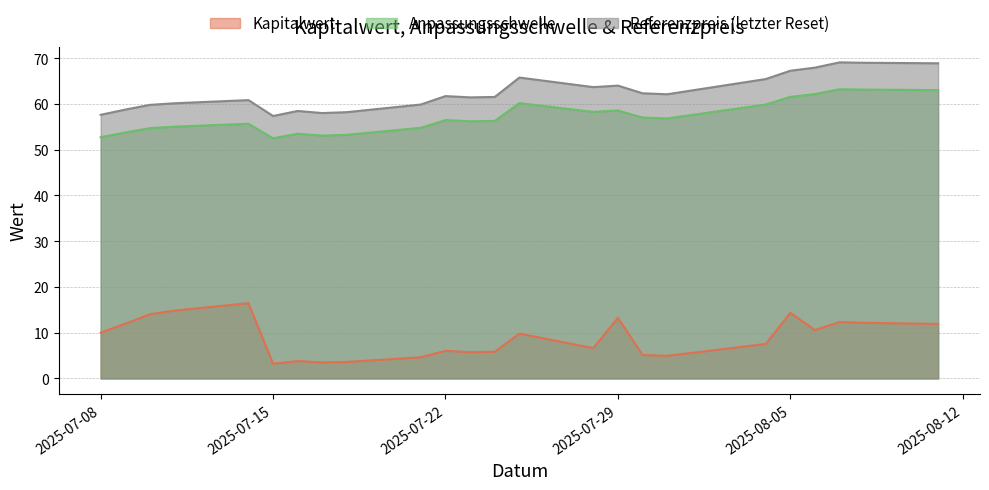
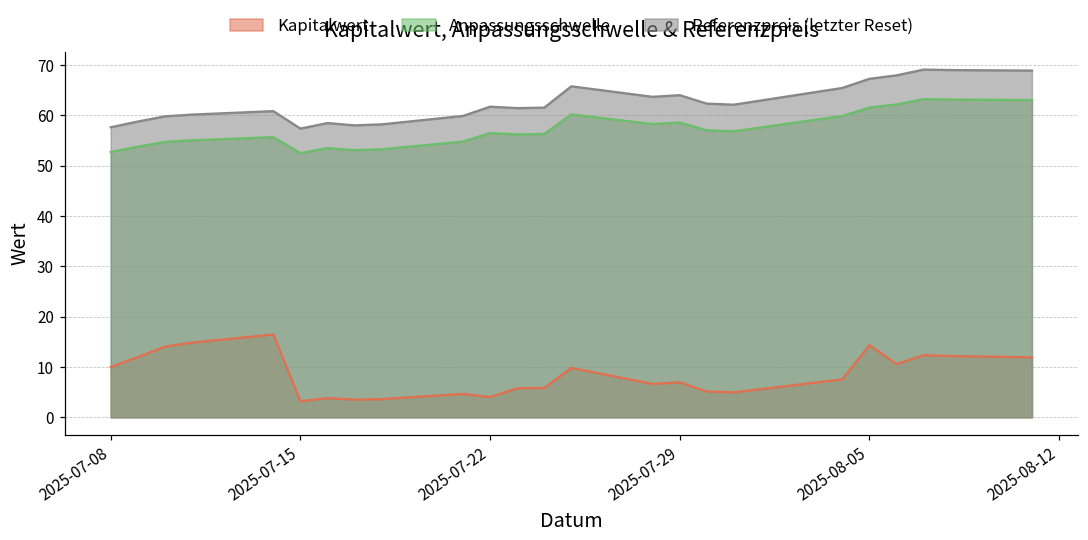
  {
    "Kapitalwert": {
      "2025-07-08": 10,
      "2025-07-15": 3,
-     "2025-07-22": 6,
-     "2025-07-29": 13,
+     "2025-07-22": 4,
+     "2025-07-29": 7,
      "2025-08-05": 14
    }
  }
